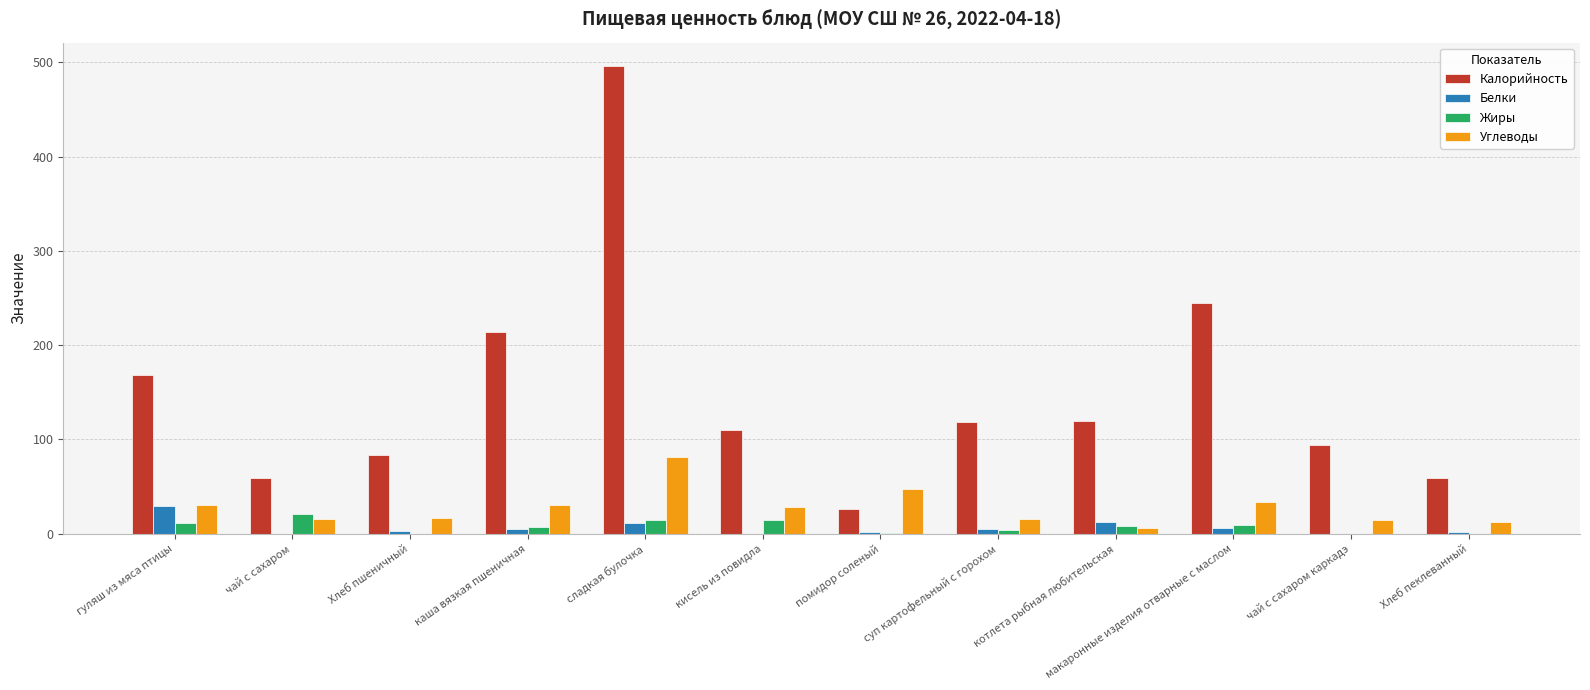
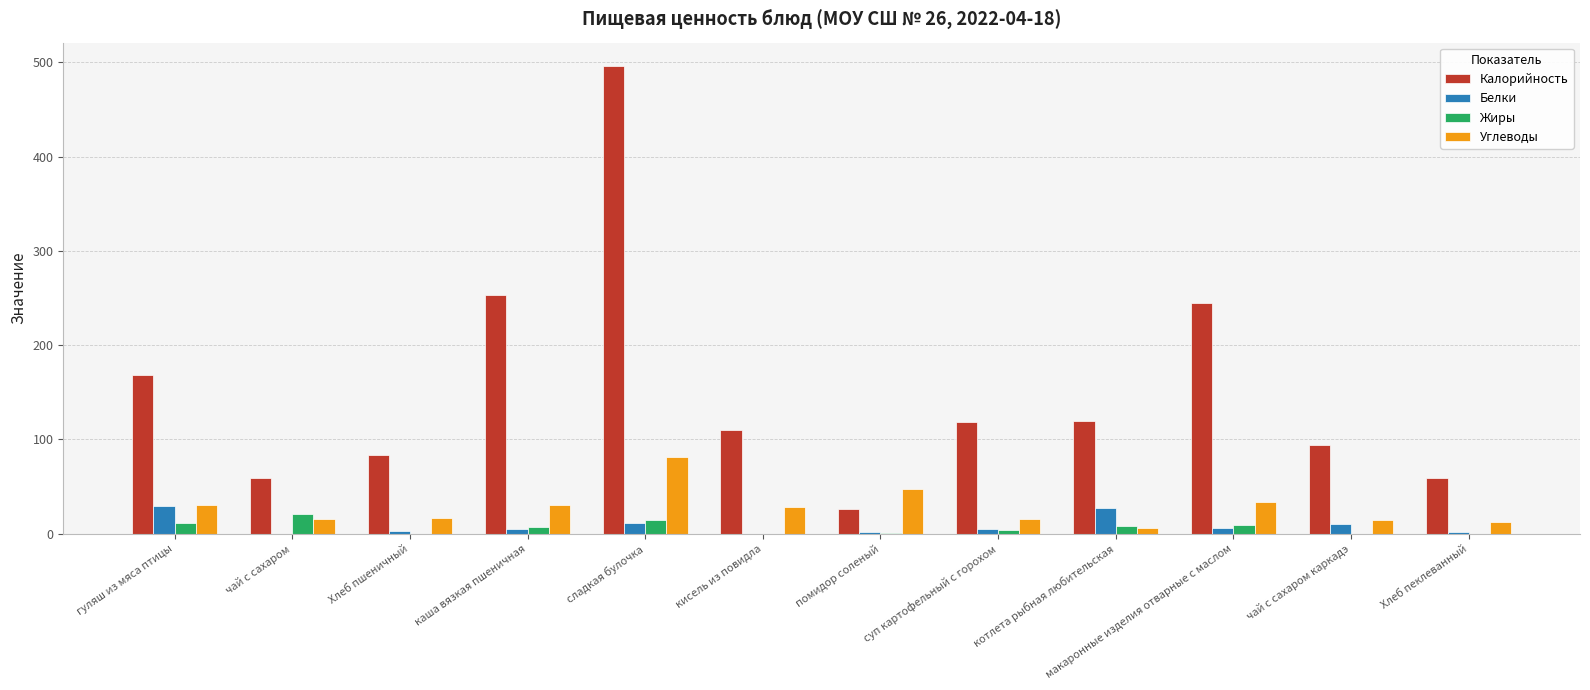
  {
    "Калорийность": {
      "гуляш из мяса птицы": 170,
      "чай с сахаром": 60,
      "Хлеб пшеничный": 80,
-     "каша вязкая пшеничная": 210,
+     "каша вязкая пшеничная": 250,
      "сладкая булочка": 500,
      "кисель из повидла": 110,
      "помидор соленый": 30,
      "суп картофельный с горохом": 120,
      "котлета рыбная любительская": 120,
      "макаронные изделия отварные с маслом": 250,
      "чай с сахаром каркадэ": 90,
      "Хлеб пеклеванный": 60
    },
    "Белки": {
      "гуляш из мяса птицы": 30,
      "чай с сахаром": 0,
      "Хлеб пшеничный": 0,
      "каша вязкая пшеничная": 10,
      "сладкая булочка": 10,
      "кисель из повидла": 0,
      "суп картофельный с горохом": 10,
-     "котлета рыбная любительская": 10,
+     "котлета рыбная любительская": 30,
      "макаронные изделия отварные с маслом": 10,
-     "чай с сахаром каркадэ": 0
+     "чай с сахаром каркадэ": 10
    },
    "Жиры": {
      "гуляш из мяса птицы": 10,
      "чай с сахаром": 20,
      "Хлеб пшеничный": 0,
      "каша вязкая пшеничная": 10,
      "сладкая булочка": 10,
-     "кисель из повидла": 10,
+     "кисель из повидла": 0,
      "суп картофельный с горохом": 0,
      "котлета рыбная любительская": 10,
      "макаронные изделия отварные с маслом": 10,
      "чай с сахаром каркадэ": 0,
      "Хлеб пеклеванный": 0
    },
    "Углеводы": {
      "гуляш из мяса птицы": 30,
      "чай с сахаром": 20,
      "Хлеб пшеничный": 20,
      "каша вязкая пшеничная": 30,
      "сладкая булочка": 80,
      "кисель из повидла": 30,
      "помидор соленый": 50,
      "суп картофельный с горохом": 20,
      "котлета рыбная любительская": 10,
      "макаронные изделия отварные с маслом": 30,
      "чай с сахаром каркадэ": 10,
      "Хлеб пеклеванный": 10
    }
  }
